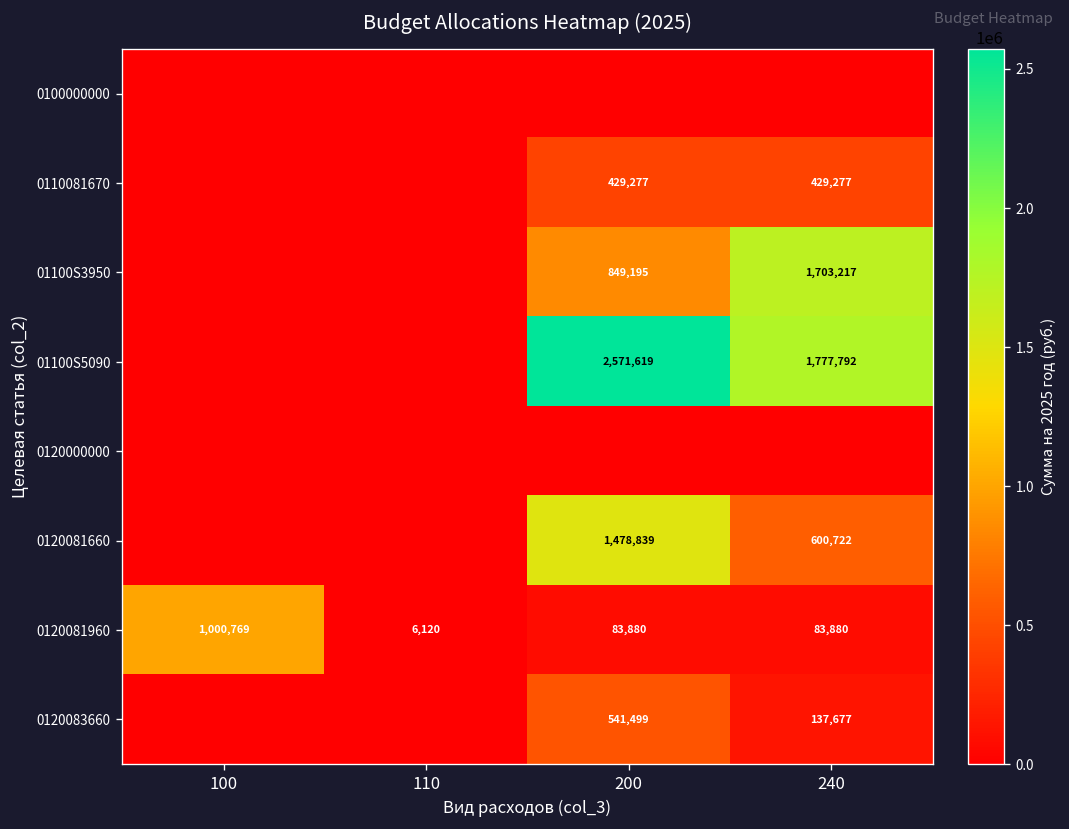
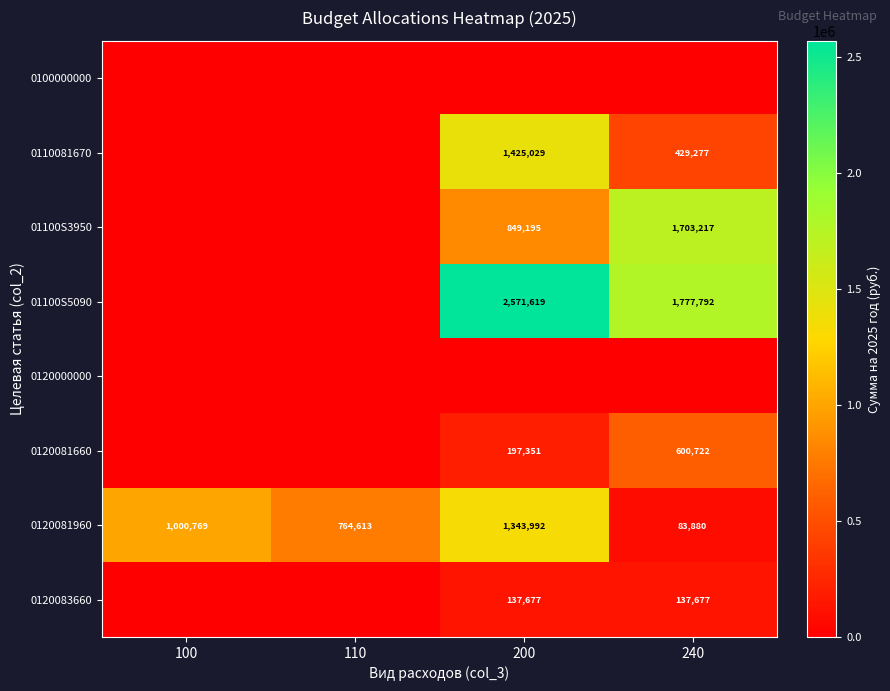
  {
    "0110081670": {
-     "200": "429,277",
+     "200": "1,425,029",
      "240": "429,277"
    },
    "01100S3950": {
      "200": "849,195",
      "240": "1,703,217"
    },
    "01100S5090": {
      "200": "2,571,619",
      "240": "1,777,792"
    },
    "0120081660": {
-     "200": "1,478,839",
+     "200": "197,351",
      "240": "600,722"
    },
    "0120081960": {
      "100": "1,000,769",
-     "110": "6,120",
-     "200": "83,880",
+     "110": "764,613",
+     "200": "1,343,992",
      "240": "83,880"
    },
    "0120083660": {
-     "200": "541,499",
+     "200": "137,677",
      "240": "137,677"
    }
  }
